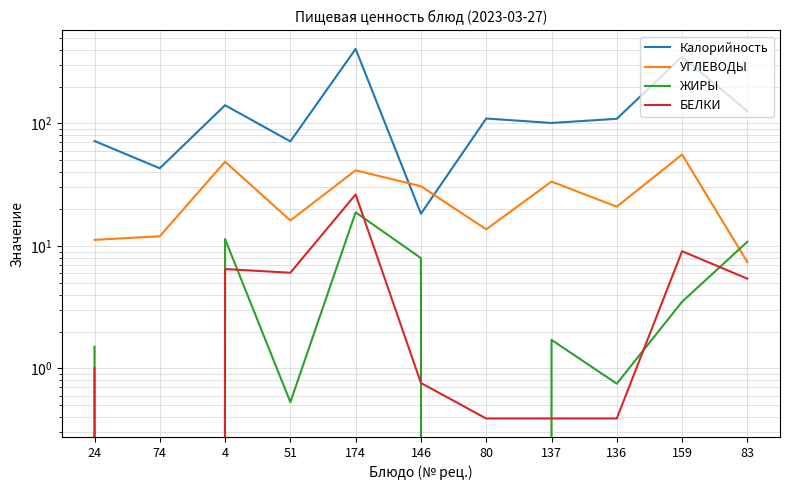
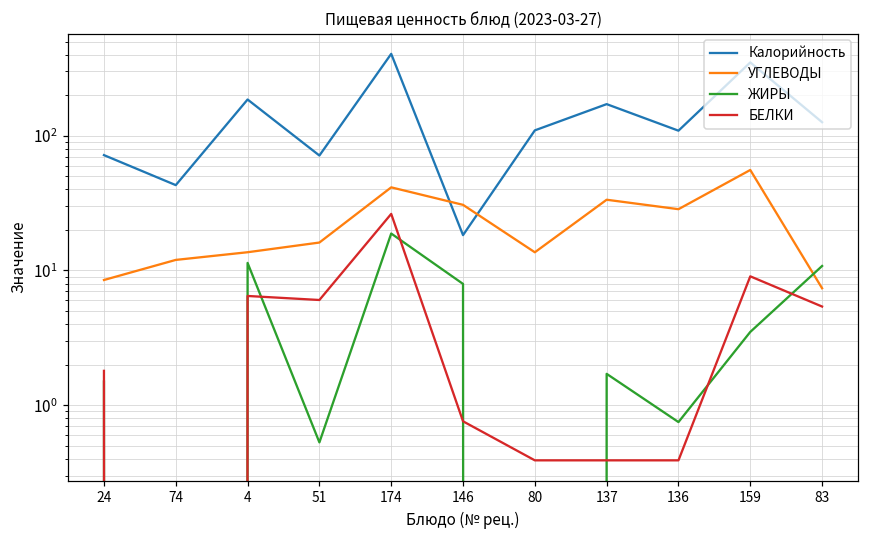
  {
    "Калорийность": {
      "24": 70,
      "74": 43,
-     "4": 140,
+     "4": 190,
      "51": 70,
      "174": 410,
      "146": 18,
      "80": 110,
-     "137": 100,
+     "137": 170,
      "136": 110
    },
    "УГЛЕВОДЫ": {
-     "24": 11,
+     "24": 9,
      "74": 12,
-     "4": 49,
+     "4": 14,
      "51": 16,
      "174": 41,
      "146": 31,
      "80": 14,
      "137": 34,
-     "136": 21,
+     "136": 29,
      "159": 60,
      "83": 7
    },
    "ЖИРЫ": {
      "24": 1.5,
      "4": 11,
      "51": 0.53,
      "174": 19,
      "146": 8,
      "137": 1.7,
      "136": 0.8,
      "159": 3.5,
      "83": 11
    },
    "БЕЛКИ": {
-     "24": 1.0,
+     "24": 1.8,
      "4": 6,
      "51": 6,
      "174": 26,
      "146": 0.8,
      "80": 0.4,
      "137": 0.4,
      "136": 0.4,
      "159": 9,
      "83": 5
    }
  }
